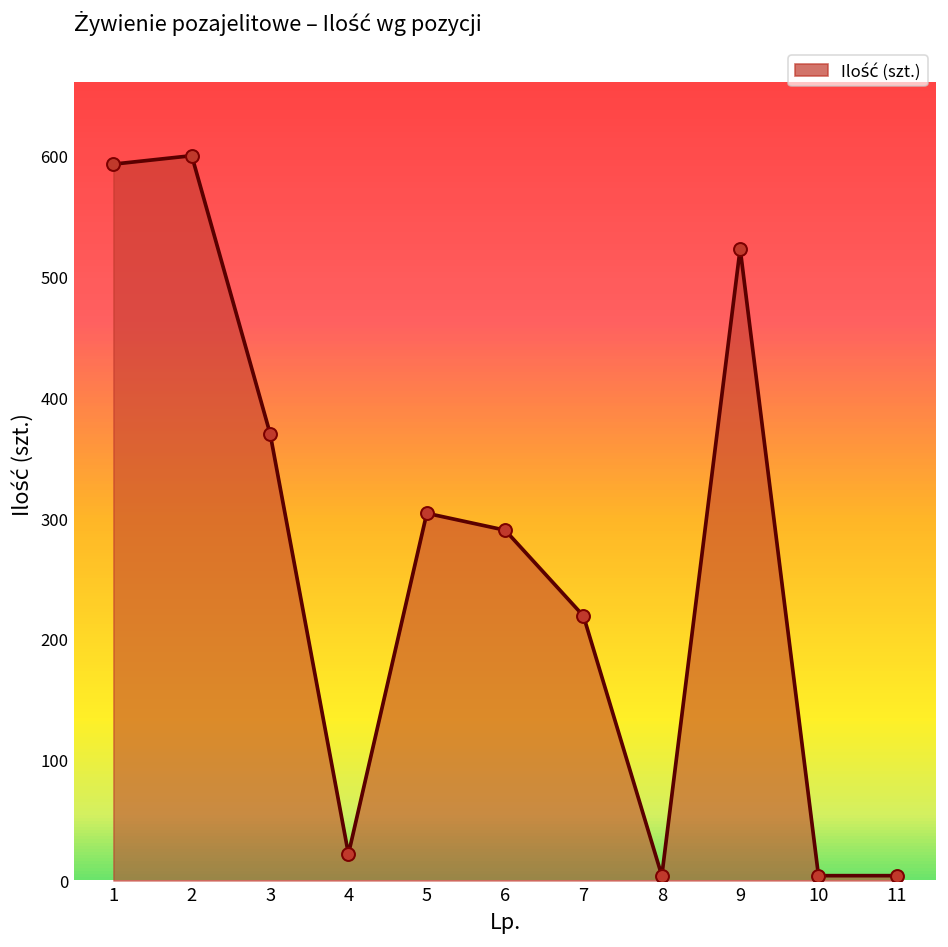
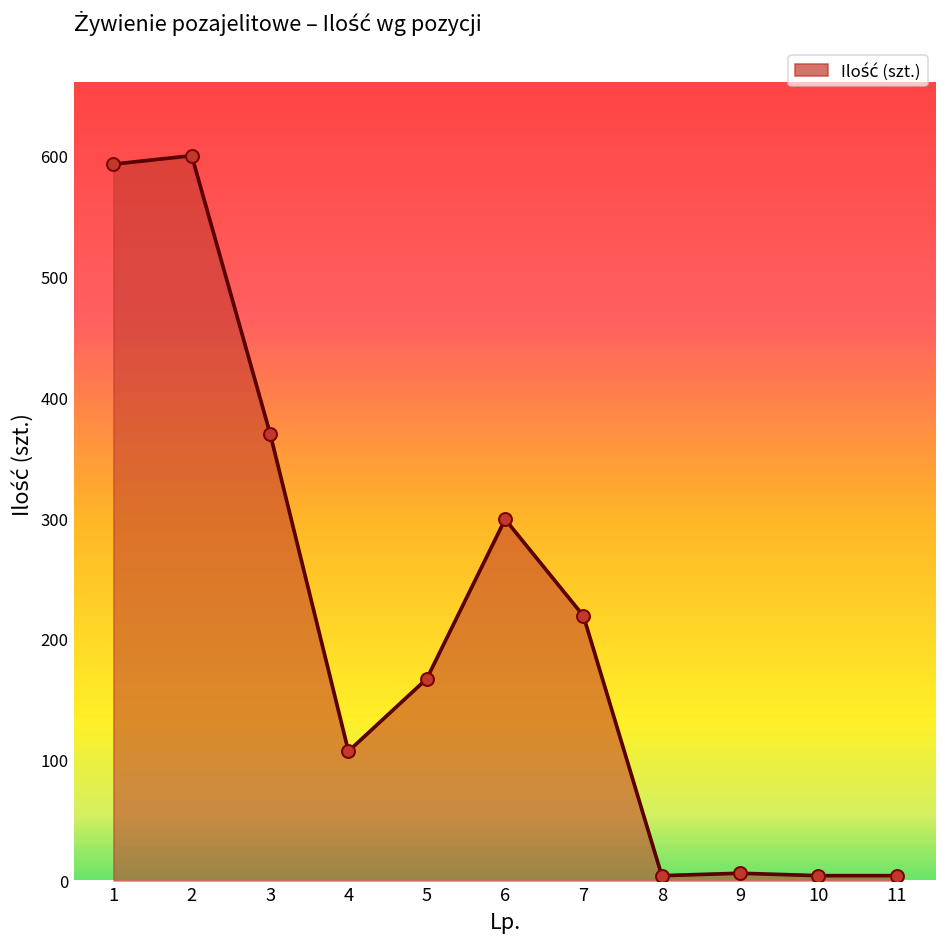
  {
    "1": 593,
    "2": 600,
    "3": 370,
-   "4": 22,
-   "5": 304,
-   "6": 290,
+   "4": 107,
+   "5": 167,
+   "6": 299,
    "7": 219,
    "8": 4,
-   "9": 523,
+   "9": 6,
    "10": 4,
    "11": 4
  }
